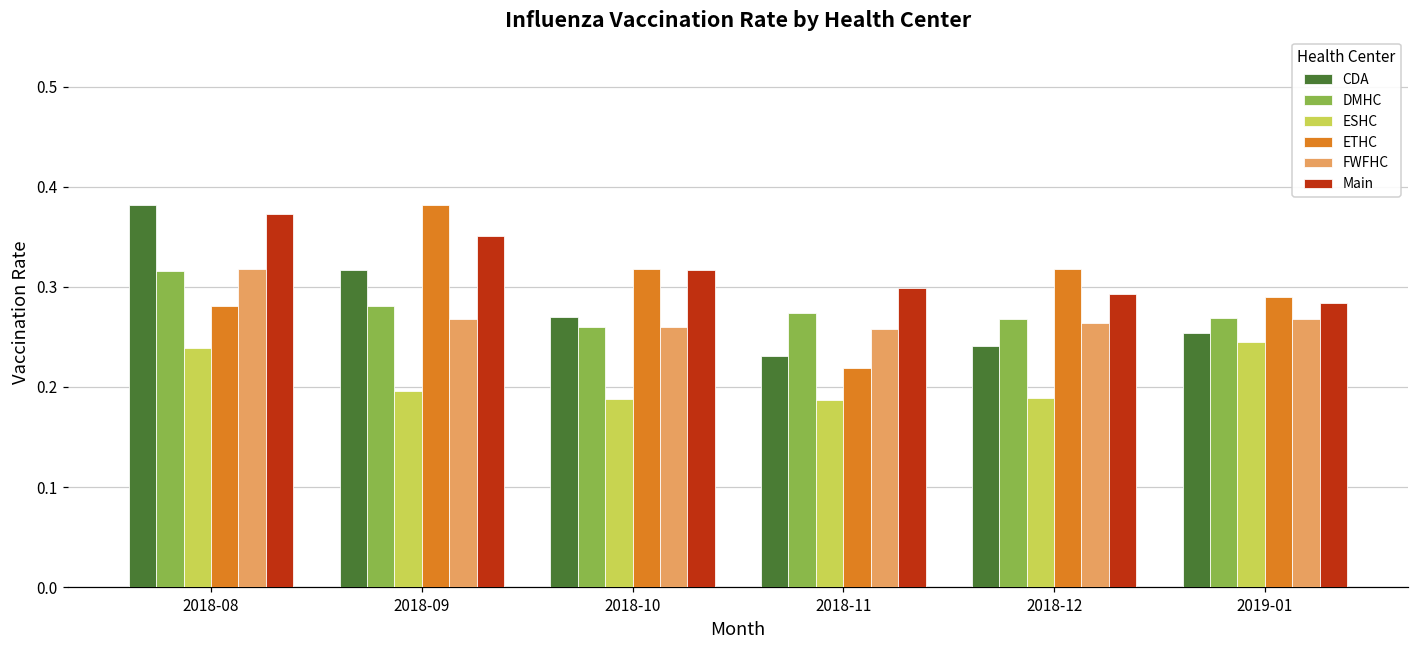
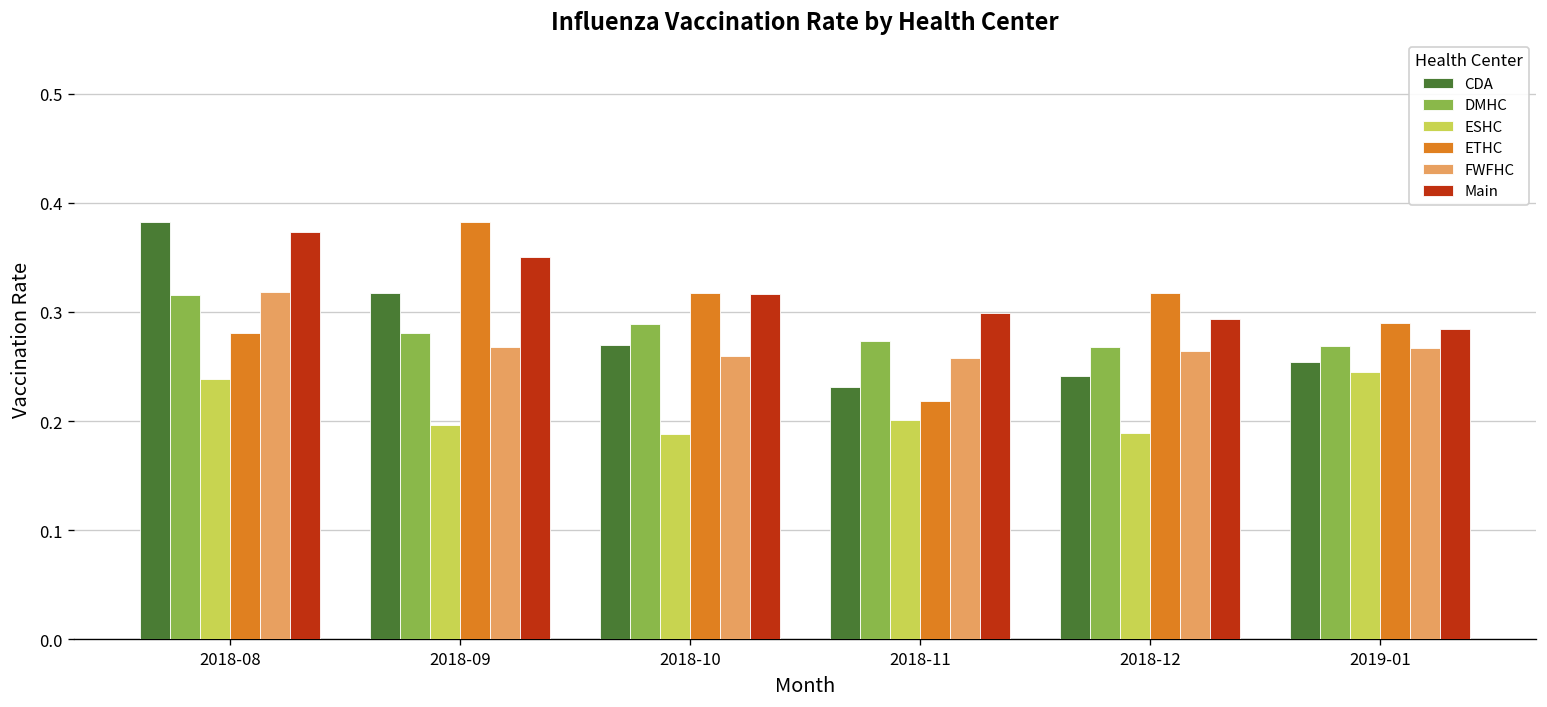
  {
    "CDA": {
      "2018-08": 0.38,
      "2018-09": 0.32,
      "2018-10": 0.27,
      "2018-11": 0.23,
      "2018-12": 0.24,
      "2019-01": 0.25
    },
    "DMHC": {
      "2018-08": 0.32,
      "2018-09": 0.28,
-     "2018-10": 0.26,
+     "2018-10": 0.29,
      "2018-11": 0.27,
      "2018-12": 0.27,
      "2019-01": 0.27
    },
    "ESHC": {
      "2018-08": 0.24,
      "2018-09": 0.20,
      "2018-10": 0.19,
-     "2018-11": 0.19,
+     "2018-11": 0.20,
      "2018-12": 0.19,
      "2019-01": 0.24
    },
    "ETHC": {
      "2018-08": 0.28,
      "2018-09": 0.38,
      "2018-10": 0.32,
      "2018-11": 0.22,
      "2018-12": 0.32,
      "2019-01": 0.29
    },
    "FWFHC": {
      "2018-08": 0.32,
      "2018-09": 0.27,
      "2018-10": 0.26,
      "2018-11": 0.26,
      "2018-12": 0.26,
      "2019-01": 0.27
    },
    "Main": {
      "2018-08": 0.37,
      "2018-09": 0.35,
      "2018-10": 0.32,
      "2018-11": 0.30,
      "2018-12": 0.29,
      "2019-01": 0.28
    }
  }
